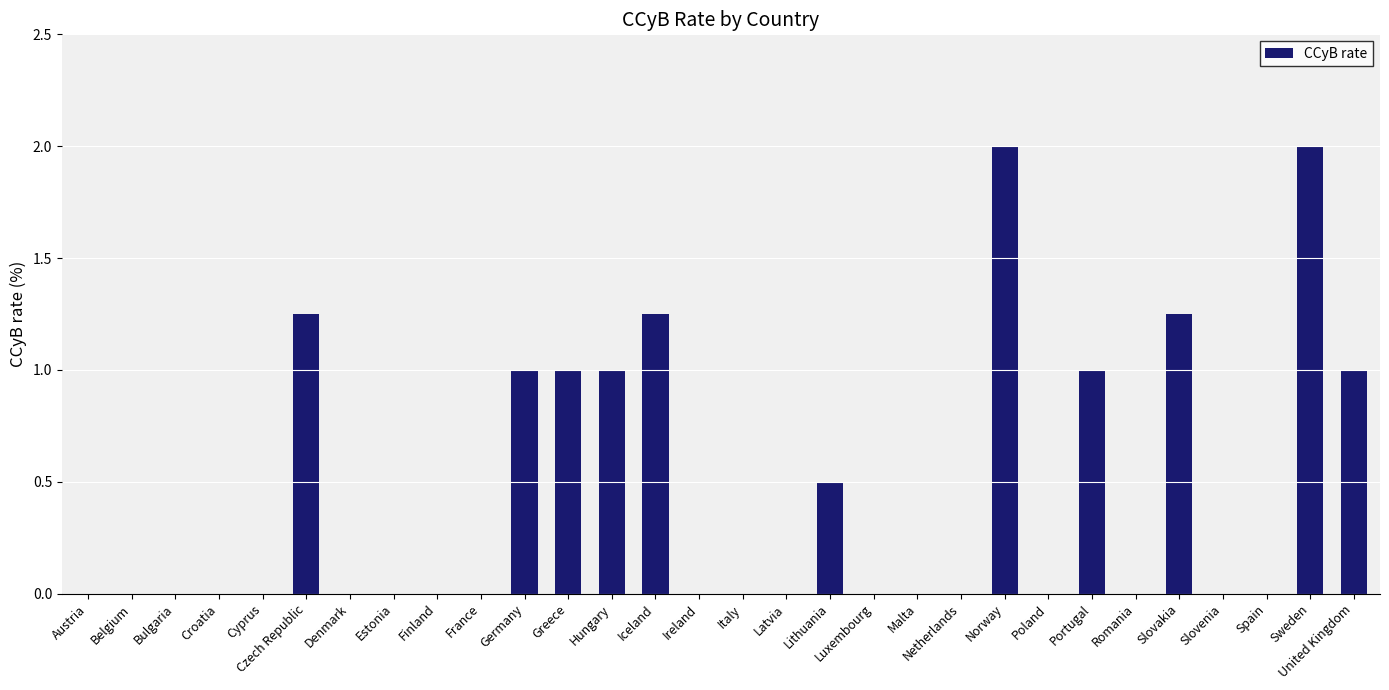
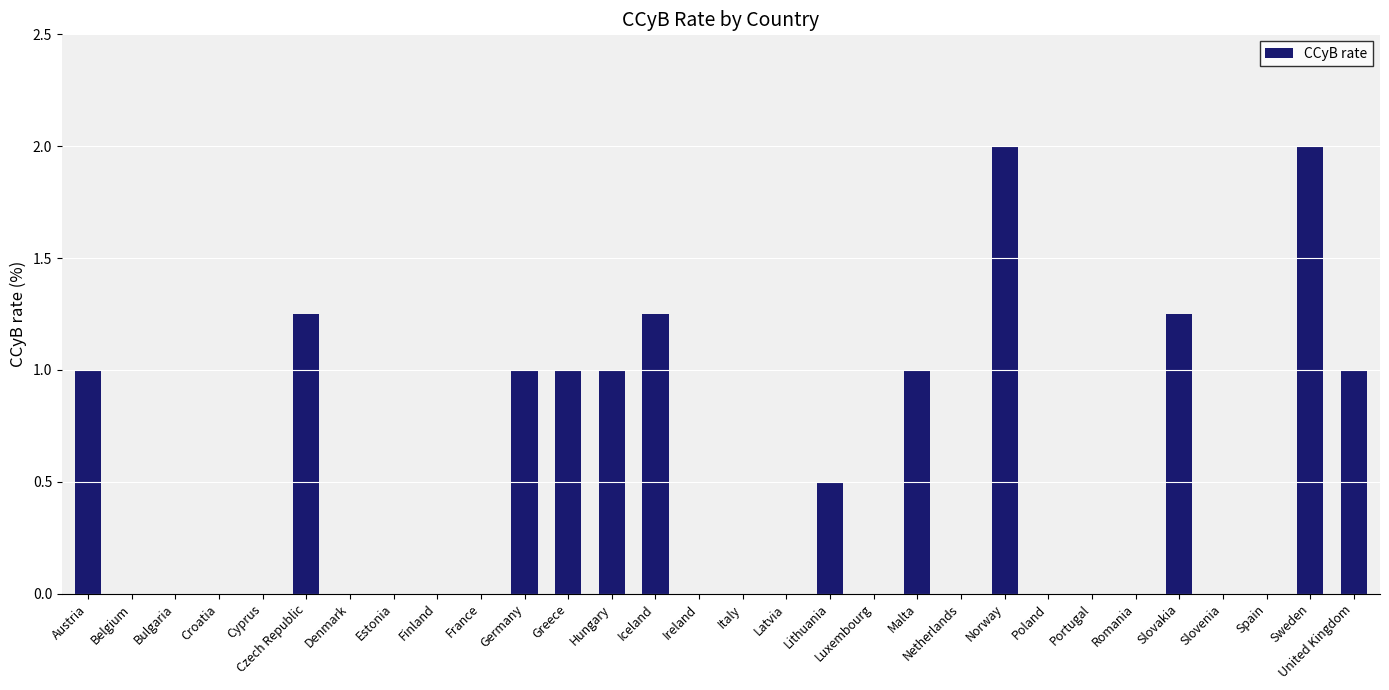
  {
-   "Austria": 0,
+   "Austria": 1,
    "Belgium": 0,
    "Bulgaria": 0,
    "Croatia": 0,
    "Cyprus": 0,
    "Czech Republic": 1.25,
    "Denmark": 0,
    "Estonia": 0,
    "Finland": 0,
    "France": 0,
    "Germany": 1,
    "Greece": 1,
    "Hungary": 1,
    "Iceland": 1.25,
    "Ireland": 0,
    "Italy": 0,
    "Latvia": 0,
    "Lithuania": 0.50,
    "Luxembourg": 0,
-   "Malta": 0,
+   "Malta": 1,
    "Netherlands": 0,
    "Norway": 2,
    "Poland": 0,
-   "Portugal": 1,
+   "Portugal": 0,
    "Romania": 0,
    "Slovakia": 1.25,
    "Slovenia": 0,
    "Spain": 0,
    "Sweden": 2,
    "United Kingdom": 1
  }
